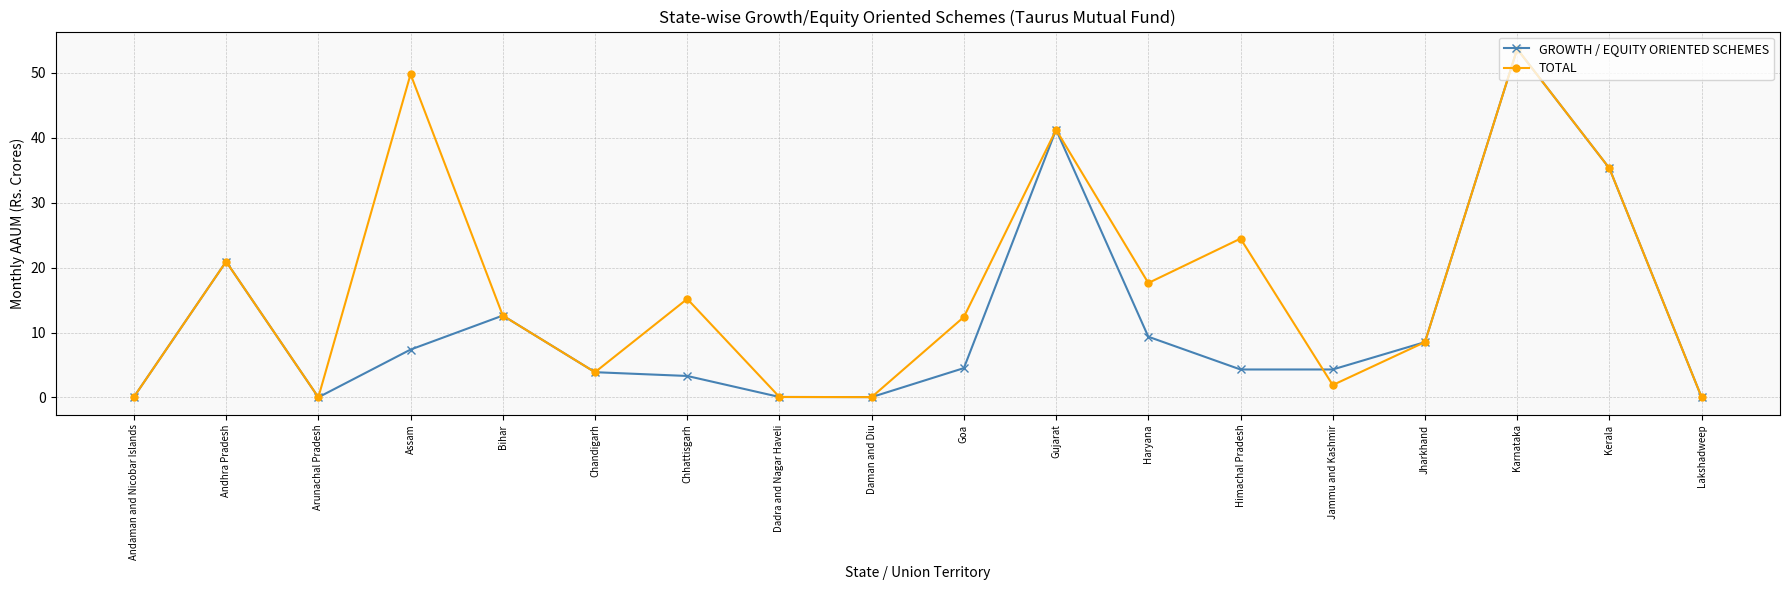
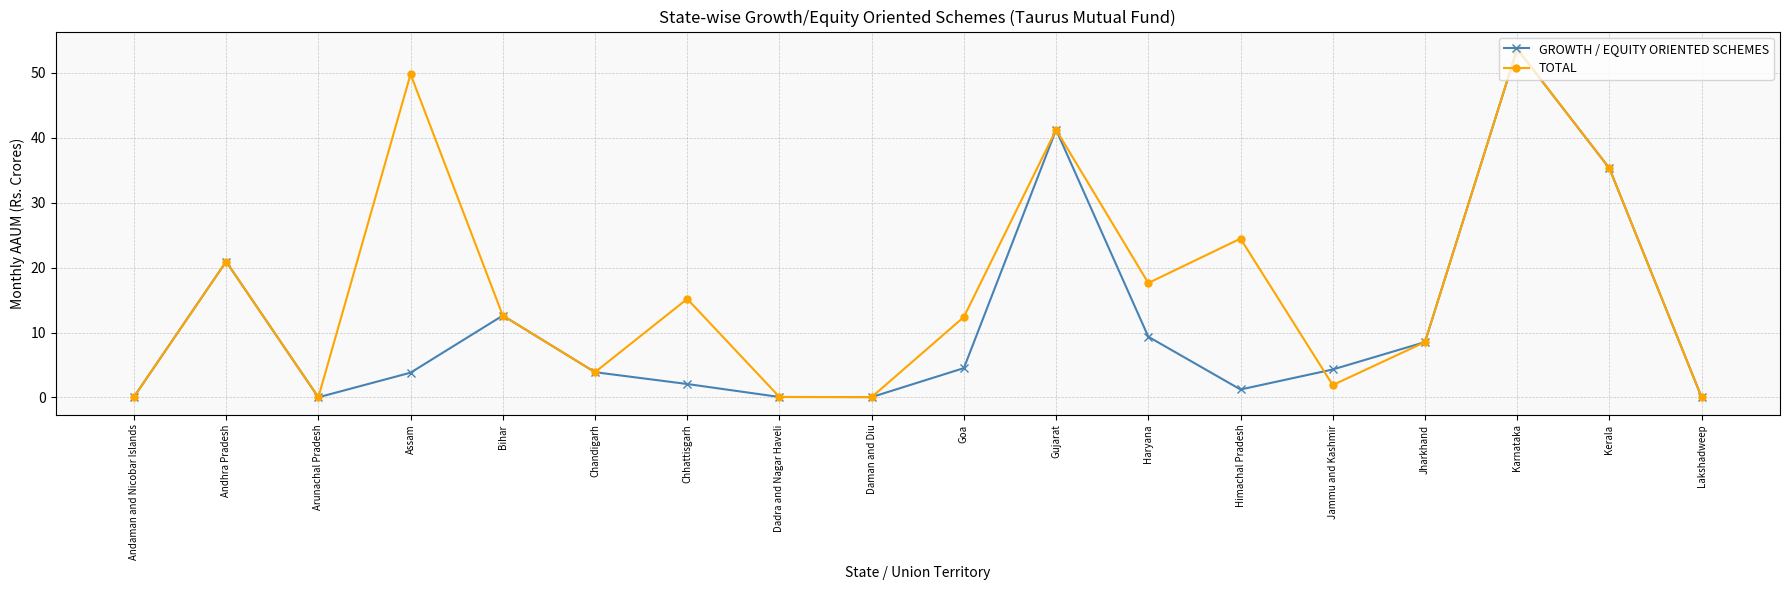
  {
    "GROWTH / EQUITY ORIENTED SCHEMES": {
-     "Assam": 7,
-     "Chhattisgarh": 3,
+     "Assam": 4,
+     "Chhattisgarh": 2,
      "Goa": 5,
      "Haryana": 9,
-     "Himachal Pradesh": 4,
+     "Himachal Pradesh": 1,
      "Jammu and Kashmir": 4
    },
    "TOTAL": {
      "Assam": 50,
      "Chhattisgarh": 15,
      "Goa": 12,
      "Haryana": 18,
      "Himachal Pradesh": 24,
      "Jammu and Kashmir": 2
    }
  }
